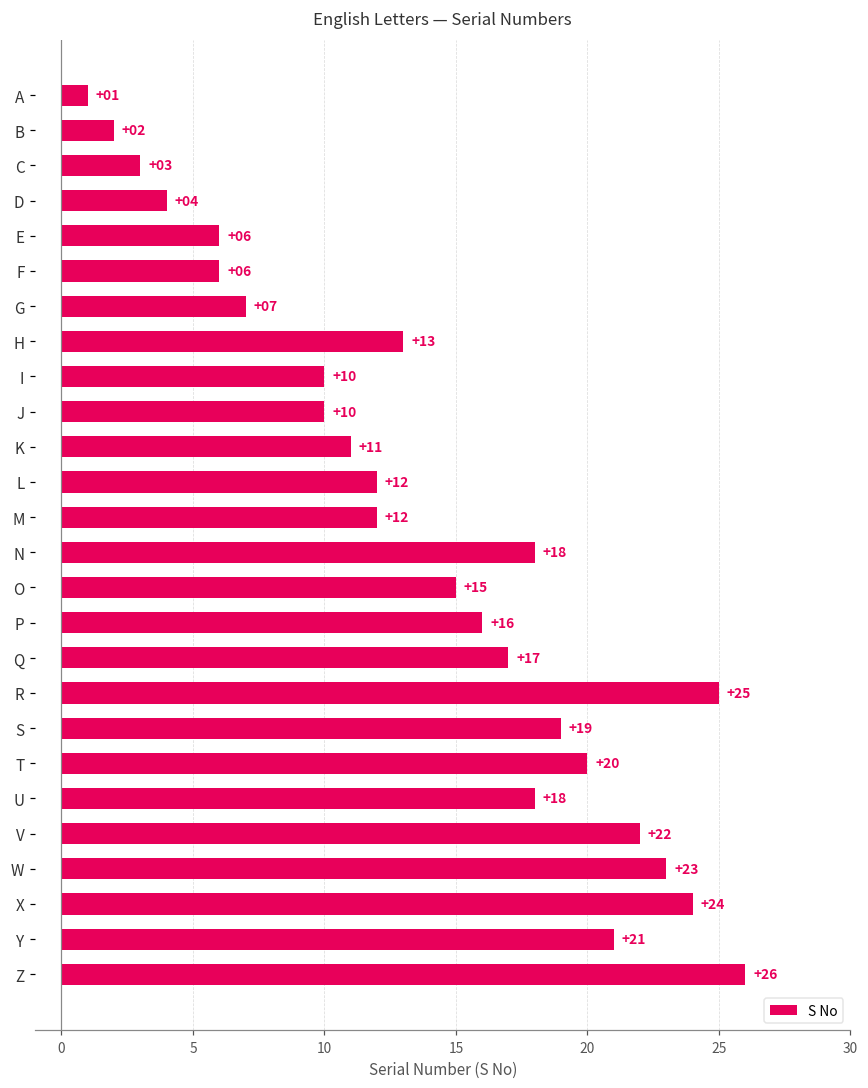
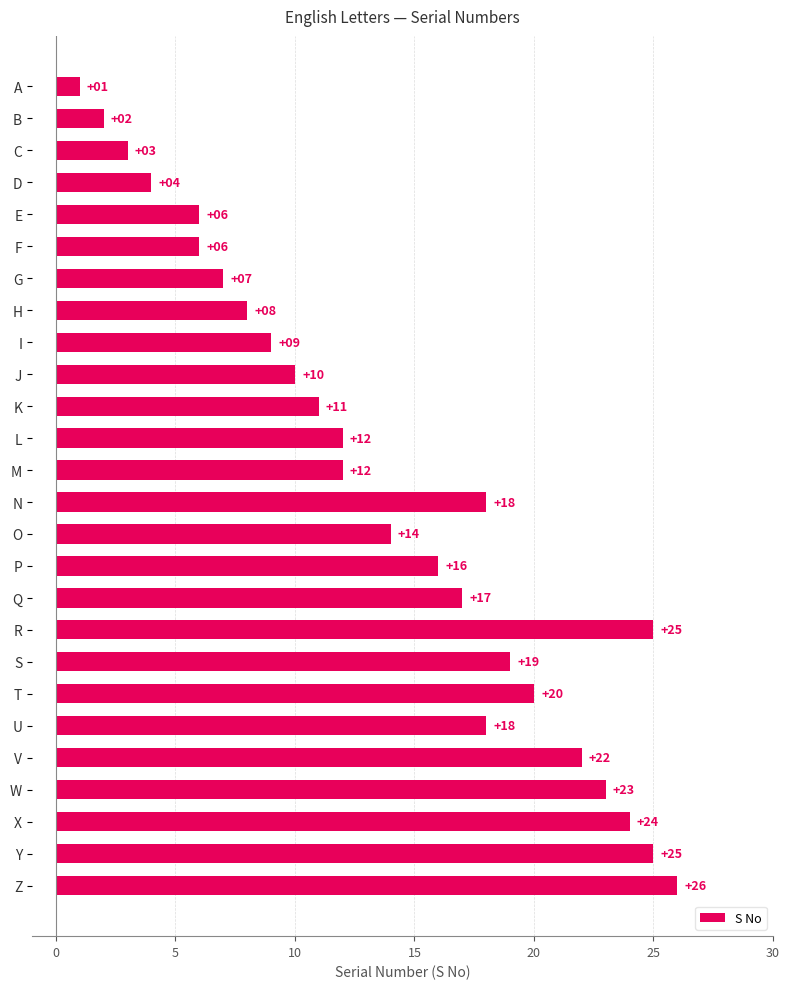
  {
    "A": "+01",
    "B": "+02",
    "C": "+03",
    "D": "+04",
    "E": "+06",
    "F": "+06",
    "G": "+07",
-   "H": "+13",
-   "I": "+10",
+   "H": "+08",
+   "I": "+09",
    "J": "+10",
    "K": "+11",
    "L": "+12",
    "M": "+12",
    "N": "+18",
-   "O": "+15",
+   "O": "+14",
    "P": "+16",
    "Q": "+17",
    "R": "+25",
    "S": "+19",
    "T": "+20",
    "U": "+18",
    "V": "+22",
    "W": "+23",
    "X": "+24",
-   "Y": "+21",
+   "Y": "+25",
    "Z": "+26"
  }
